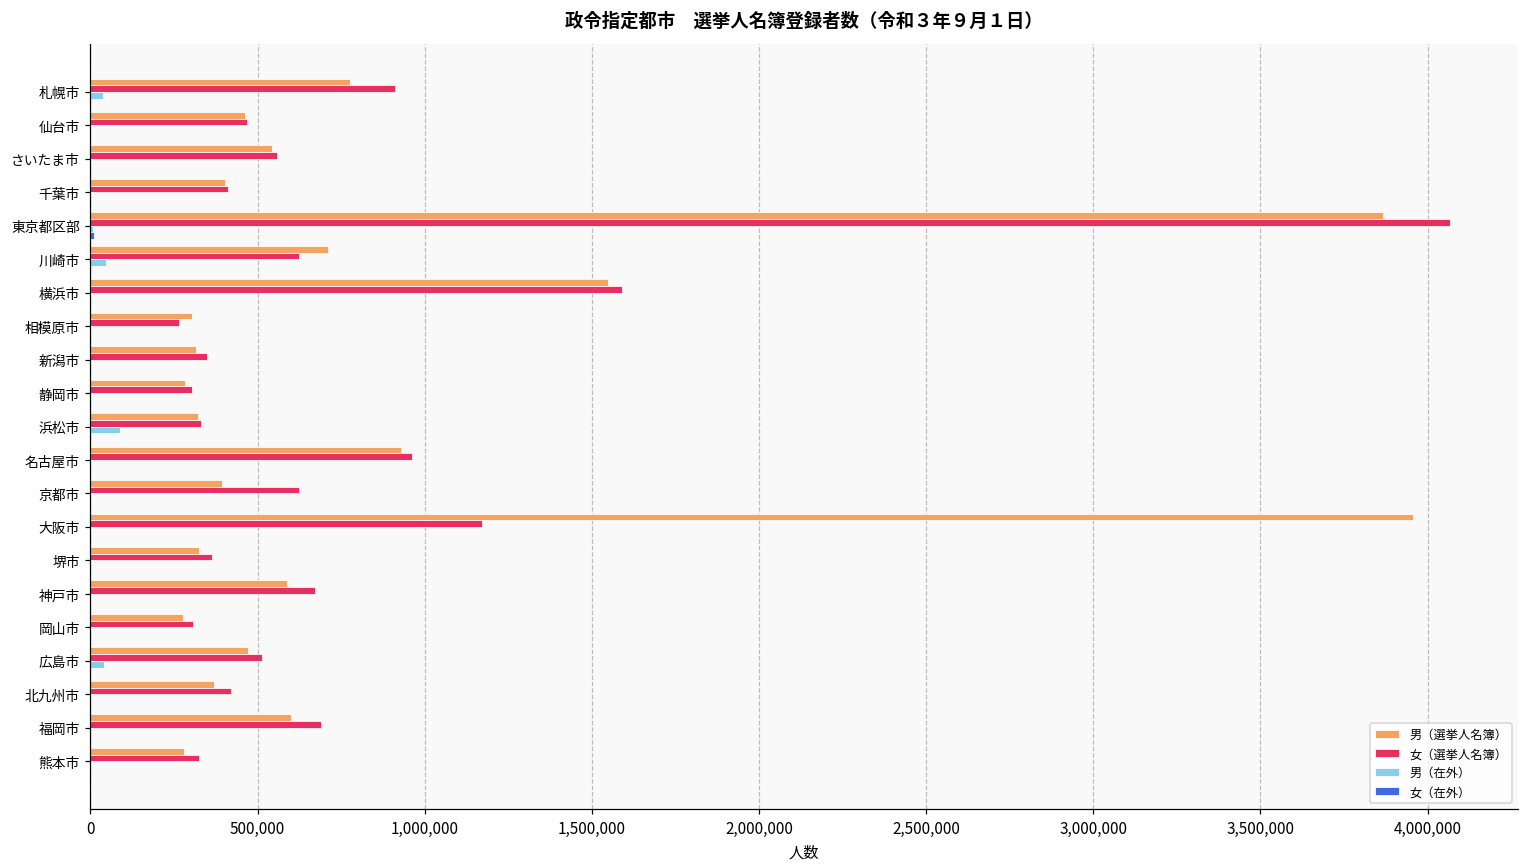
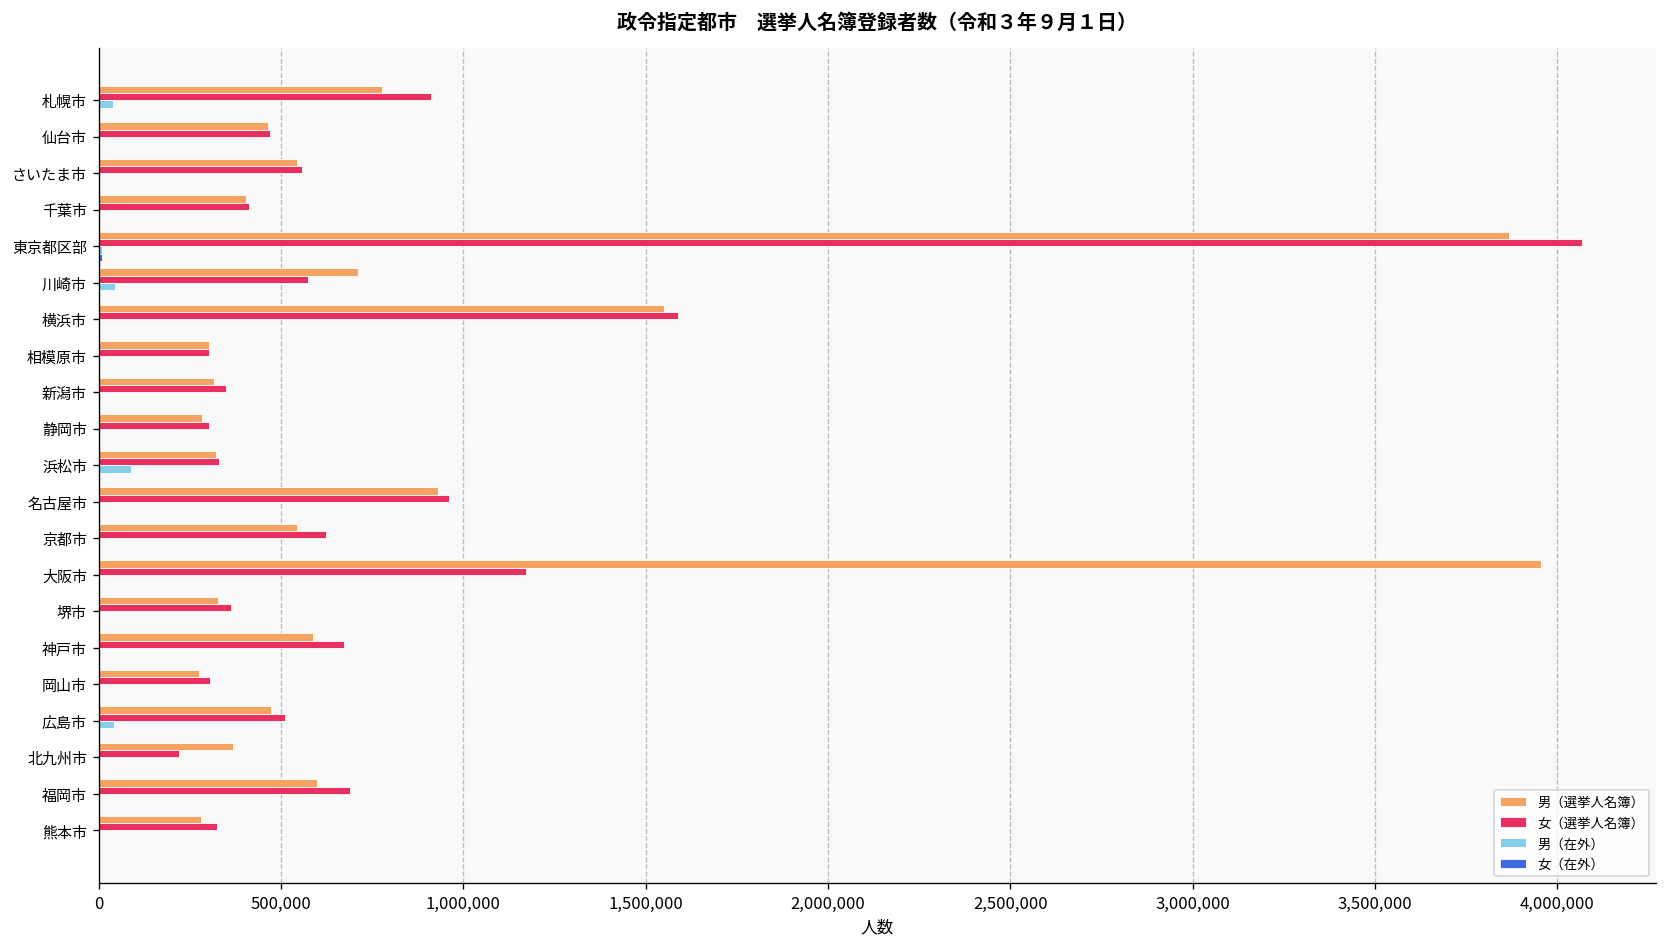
  {
    "男（選挙人名簿）": {
      "札幌市": "780,000",
      "仙台市": "460,000",
      "さいたま市": "540,000",
      "千葉市": "400,000",
      "東京都区部": "3,870,000",
      "川崎市": "710,000",
      "横浜市": "1,550,000",
      "相模原市": "300,000",
      "新潟市": "320,000",
      "静岡市": "280,000",
      "浜松市": "320,000",
      "名古屋市": "930,000",
-     "京都市": "390,000",
+     "京都市": "540,000",
      "大阪市": "3,960,000",
      "堺市": "330,000",
      "神戸市": "590,000",
      "岡山市": "280,000",
      "広島市": "470,000",
      "北九州市": "370,000",
      "福岡市": "600,000",
      "熊本市": "280,000"
    },
    "女（選挙人名簿）": {
      "札幌市": "910,000",
      "仙台市": "470,000",
      "さいたま市": "560,000",
      "千葉市": "410,000",
      "東京都区部": "4,070,000",
-     "川崎市": "620,000",
+     "川崎市": "570,000",
      "横浜市": "1,590,000",
-     "相模原市": "260,000",
+     "相模原市": "300,000",
      "新潟市": "350,000",
      "静岡市": "300,000",
      "浜松市": "330,000",
      "名古屋市": "960,000",
      "京都市": "620,000",
      "大阪市": "1,170,000",
      "堺市": "360,000",
      "神戸市": "670,000",
      "岡山市": "310,000",
      "広島市": "510,000",
-     "北九州市": "420,000",
+     "北九州市": "220,000",
      "福岡市": "690,000",
      "熊本市": "320,000"
    },
    "男（在外）": {
      "札幌市": "40,000",
      "東京都区部": "10,000",
      "川崎市": "50,000",
      "浜松市": "90,000",
      "広島市": "40,000"
    },
    "女（在外）": {
      "東京都区部": "10,000"
    }
  }
